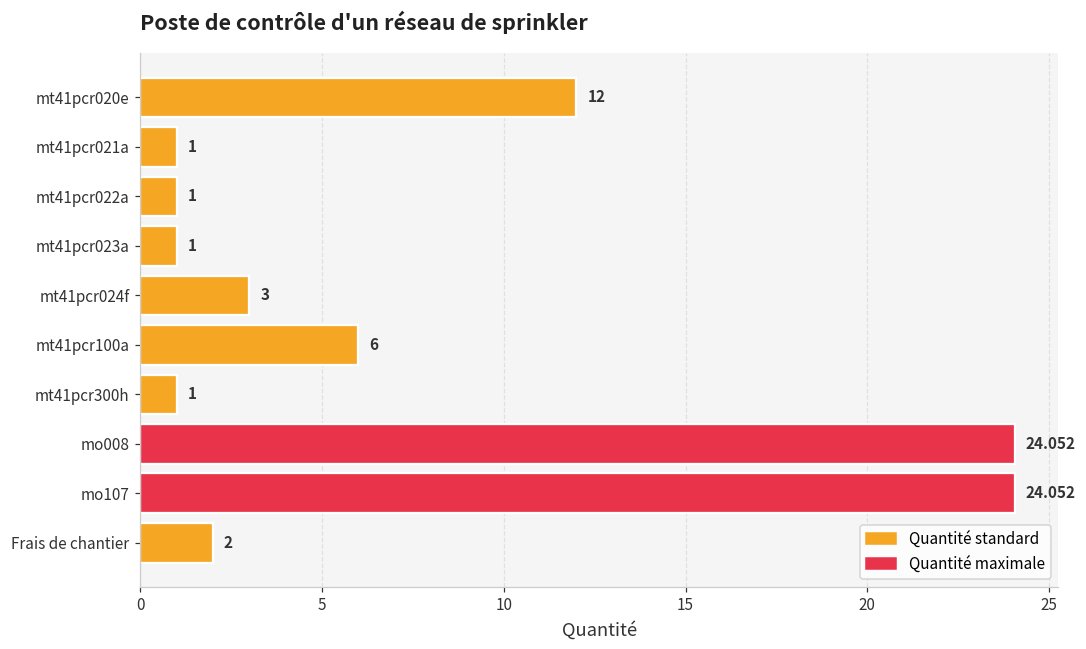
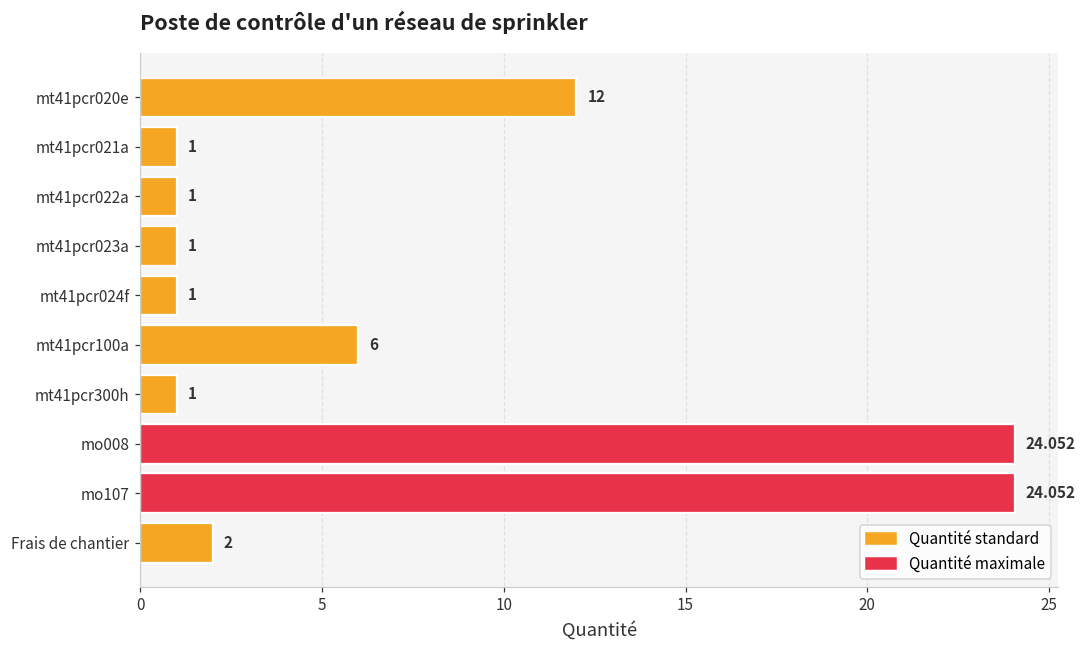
  {
    "mt41pcr020e": 12,
    "mt41pcr021a": 1,
    "mt41pcr022a": 1,
    "mt41pcr023a": 1,
-   "mt41pcr024f": 3,
+   "mt41pcr024f": 1,
    "mt41pcr100a": 6,
    "mt41pcr300h": 1,
    "mo008": 24.052,
    "mo107": 24.052,
    "Frais de chantier": 2
  }
